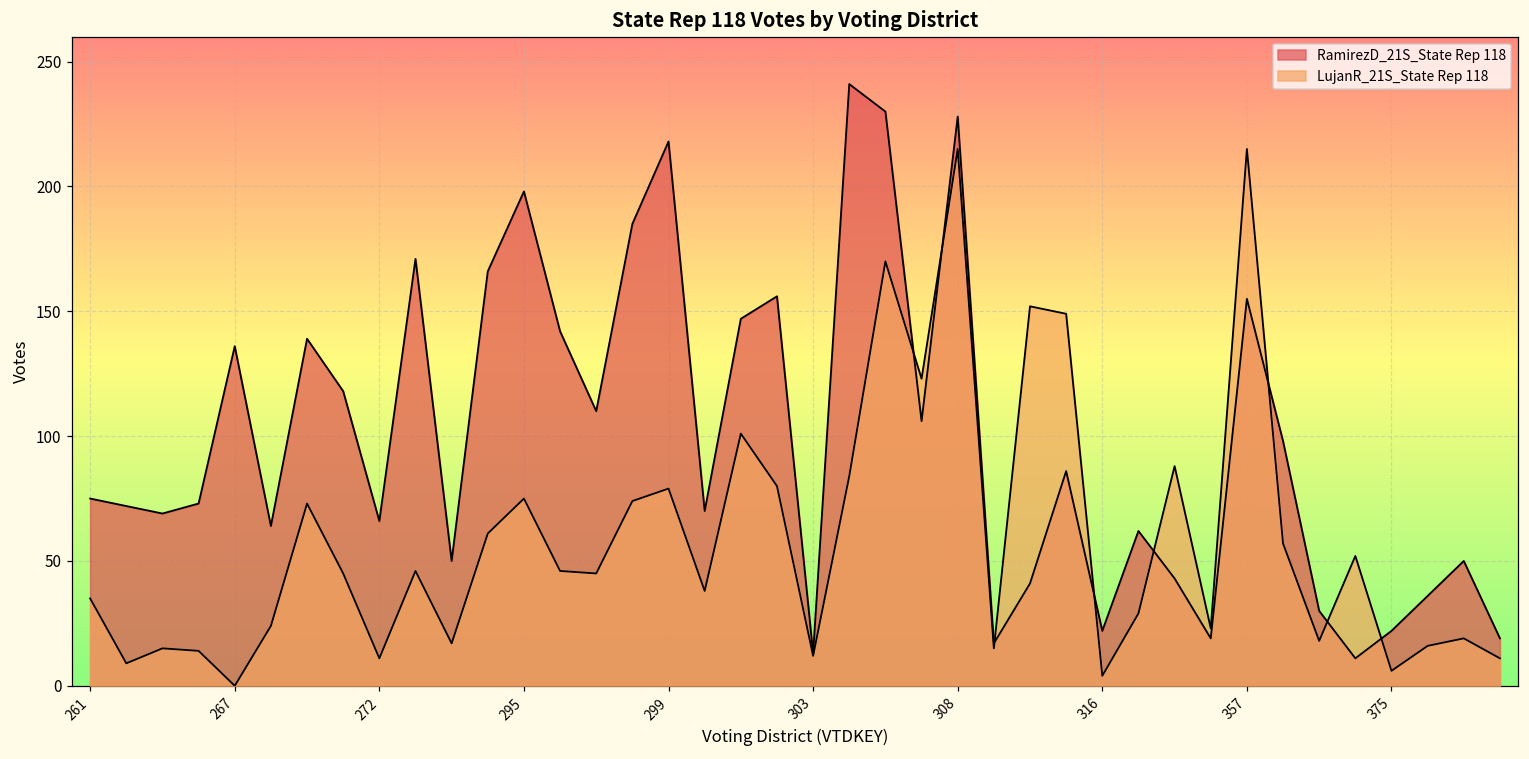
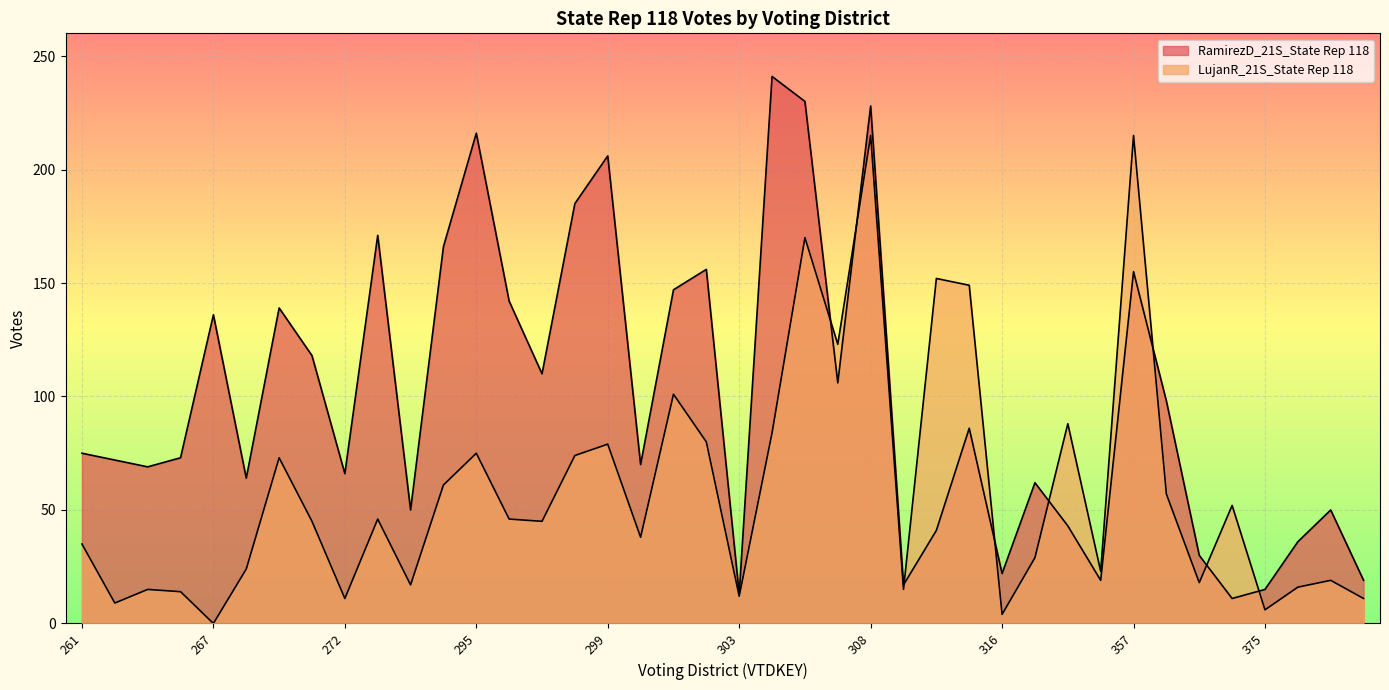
  {
    "RamirezD_21S_State Rep 118": {
      "261": 75,
      "267": 136,
      "272": 66,
-     "295": 198,
-     "299": 218,
+     "295": 216,
+     "299": 206,
      "308": 228,
      "316": 22,
      "357": 155,
-     "375": 22
+     "375": 15
    },
    "LujanR_21S_State Rep 118": {
      "261": 35,
      "267": 0,
      "272": 11,
      "295": 75,
      "299": 79,
      "308": 215,
      "316": 4,
      "357": 215,
      "375": 6
    }
  }
